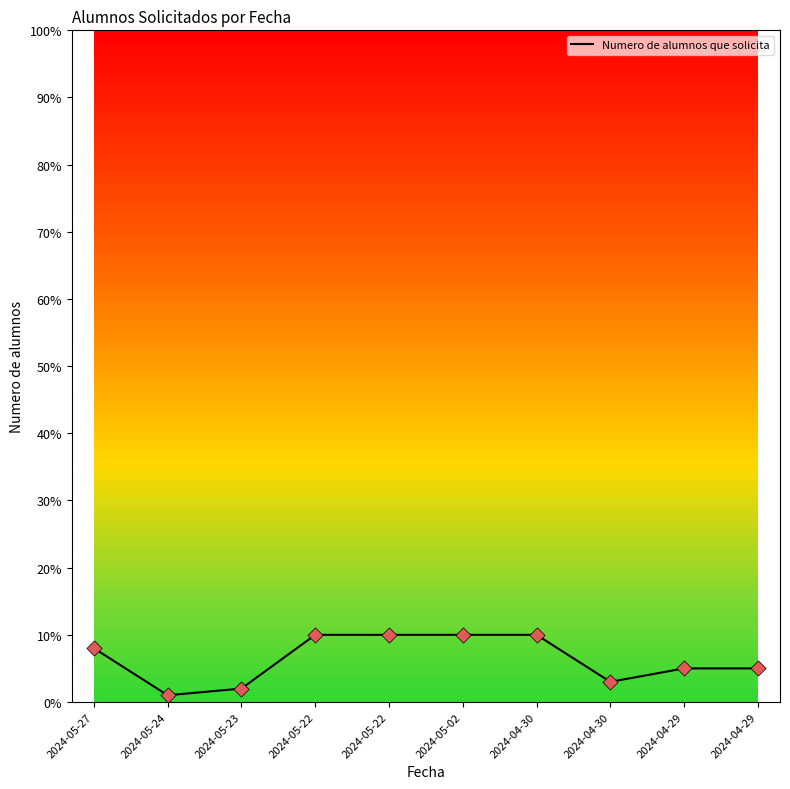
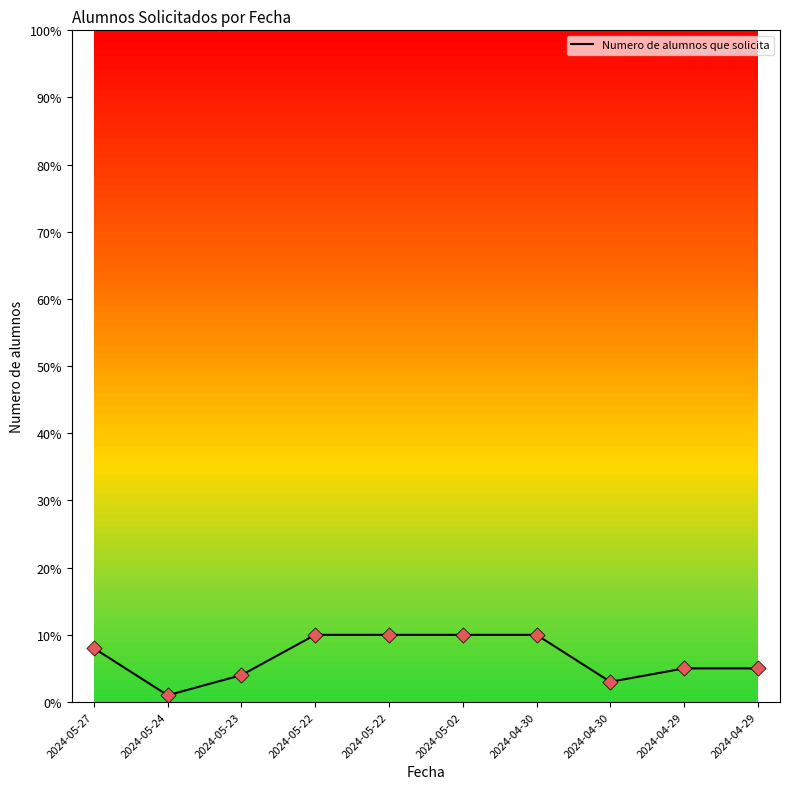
  {
    "2024-05-27": "8%",
    "2024-05-24": "1%",
-   "2024-05-23": "2%",
+   "2024-05-23": "4%",
    "2024-05-02": "10%"
  }
